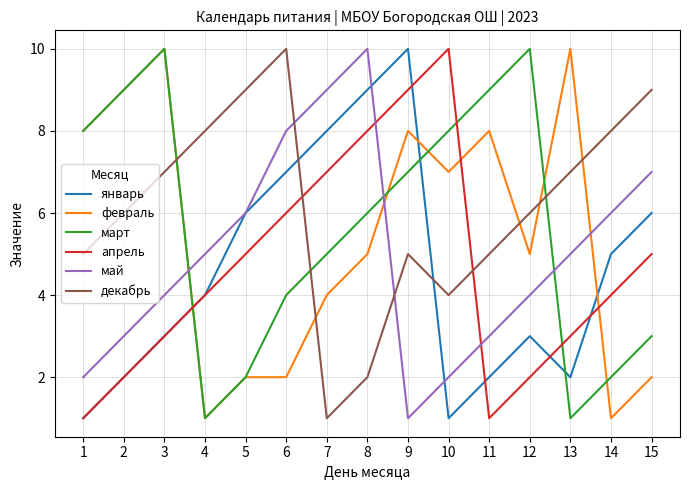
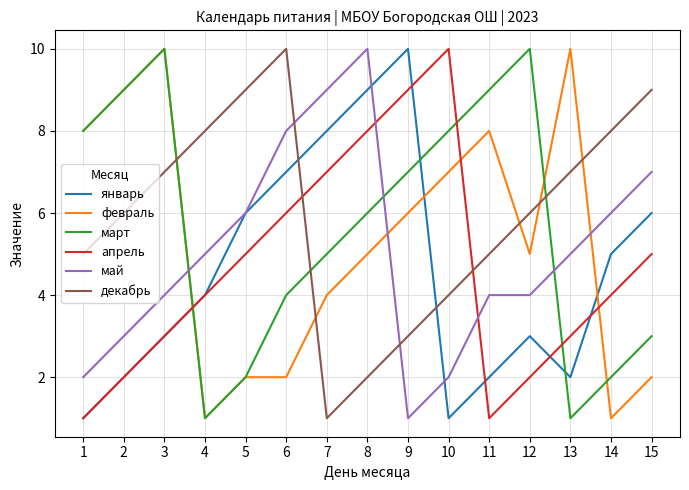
  {
    "январь": {
      "6": 7,
      "7": 8,
      "8": 9,
      "9": 10,
      "10": 1,
      "11": 2,
      "12": 3,
      "13": 2,
      "14": 5,
      "15": 6
    },
    "февраль": {
      "6": 2,
      "7": 4,
      "8": 5,
-     "9": 8,
+     "9": 6,
      "10": 7,
      "11": 8,
      "12": 5,
      "13": 10,
      "14": 1,
      "15": 2
    },
    "март": {
      "6": 4,
      "7": 5,
      "8": 6,
      "9": 7,
      "10": 8,
      "11": 9,
      "12": 10,
      "13": 1,
      "14": 2,
      "15": 3
    },
    "апрель": {
      "5": 5,
      "6": 6,
      "7": 7,
      "8": 8,
      "9": 9,
      "10": 10,
      "11": 1,
      "12": 2,
      "13": 3,
      "14": 4,
      "15": 5
    },
    "май": {
      "1": 2,
      "2": 3,
      "3": 4,
      "4": 5,
      "6": 8,
      "7": 9,
      "8": 10,
      "9": 1,
      "10": 2,
-     "11": 3,
+     "11": 4,
      "12": 4,
      "13": 5,
      "14": 6,
      "15": 7
    },
    "декабрь": {
      "3": 7,
      "4": 8,
      "5": 9,
      "6": 10,
      "7": 1,
      "8": 2,
-     "9": 5,
+     "9": 3,
      "10": 4,
      "11": 5,
      "12": 6,
      "13": 7,
      "14": 8,
      "15": 9
    }
  }
